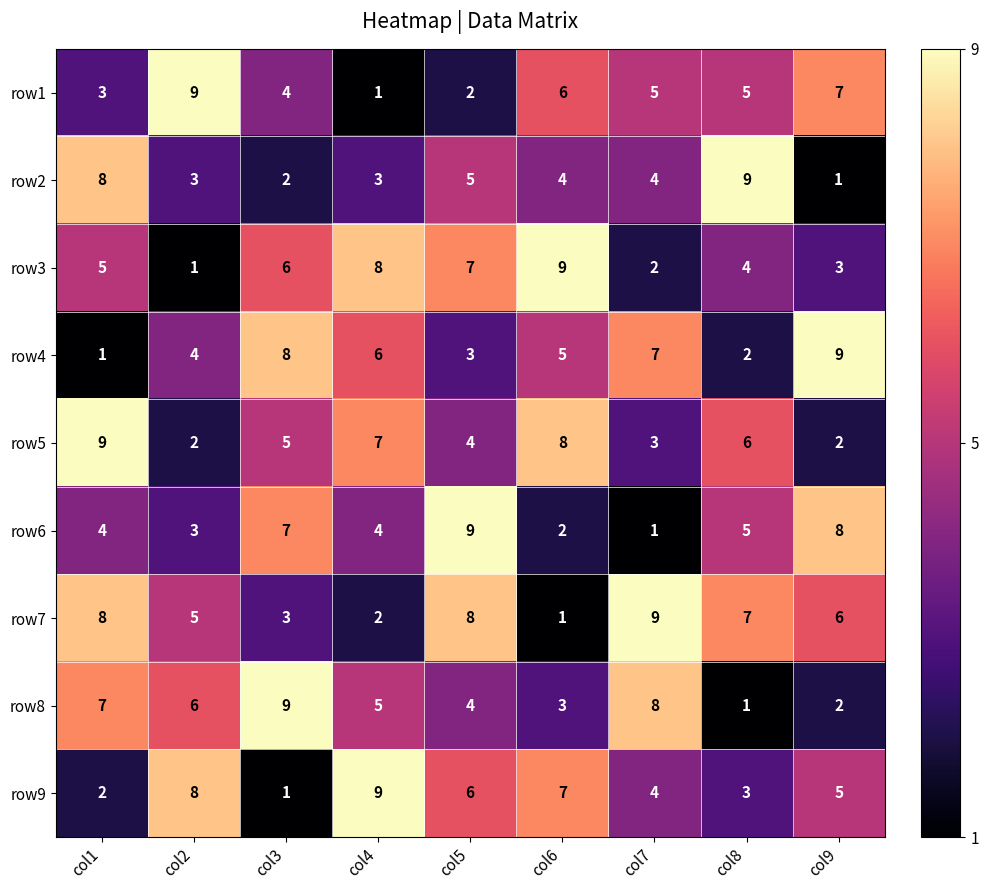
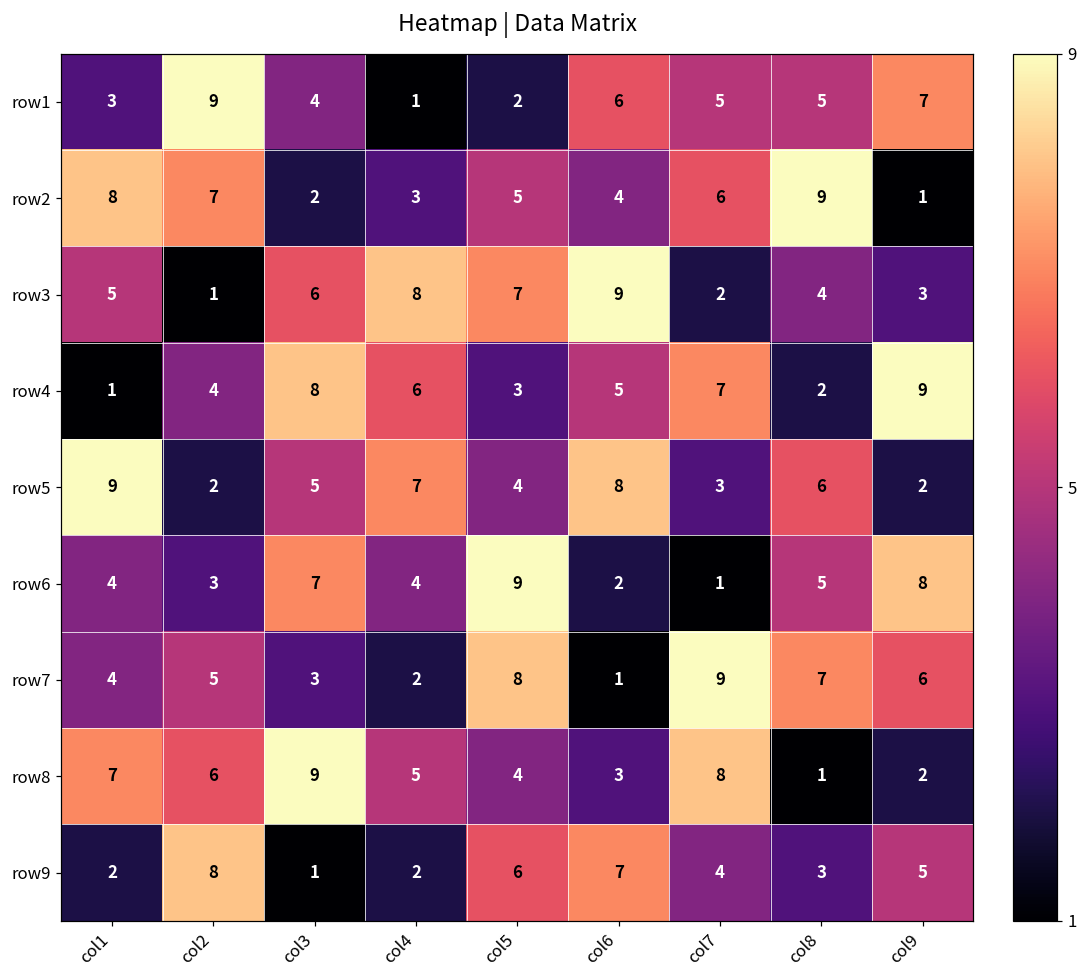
  {
    "row1": {
      "col1": 3,
      "col2": 9,
      "col3": 4,
      "col4": 1,
      "col5": 2,
      "col6": 6,
      "col7": 5,
      "col8": 5,
      "col9": 7
    },
    "row2": {
      "col1": 8,
-     "col2": 3,
+     "col2": 7,
      "col3": 2,
      "col4": 3,
      "col5": 5,
      "col6": 4,
-     "col7": 4,
+     "col7": 6,
      "col8": 9,
      "col9": 1
    },
    "row3": {
      "col1": 5,
      "col2": 1,
      "col3": 6,
      "col4": 8,
      "col5": 7,
      "col6": 9,
      "col7": 2,
      "col8": 4,
      "col9": 3
    },
    "row4": {
      "col1": 1,
      "col2": 4,
      "col3": 8,
      "col4": 6,
      "col5": 3,
      "col6": 5,
      "col7": 7,
      "col8": 2,
      "col9": 9
    },
    "row5": {
      "col1": 9,
      "col2": 2,
      "col3": 5,
      "col4": 7,
      "col5": 4,
      "col6": 8,
      "col7": 3,
      "col8": 6,
      "col9": 2
    },
    "row6": {
      "col1": 4,
      "col2": 3,
      "col3": 7,
      "col4": 4,
      "col5": 9,
      "col6": 2,
      "col7": 1,
      "col8": 5,
      "col9": 8
    },
    "row7": {
-     "col1": 8,
+     "col1": 4,
      "col2": 5,
      "col3": 3,
      "col4": 2,
      "col5": 8,
      "col6": 1,
      "col7": 9,
      "col8": 7,
      "col9": 6
    },
    "row8": {
      "col1": 7,
      "col2": 6,
      "col3": 9,
      "col4": 5,
      "col5": 4,
      "col6": 3,
      "col7": 8,
      "col8": 1,
      "col9": 2
    },
    "row9": {
      "col1": 2,
      "col2": 8,
      "col3": 1,
-     "col4": 9,
+     "col4": 2,
      "col5": 6,
      "col6": 7,
      "col7": 4,
      "col8": 3,
      "col9": 5
    }
  }
